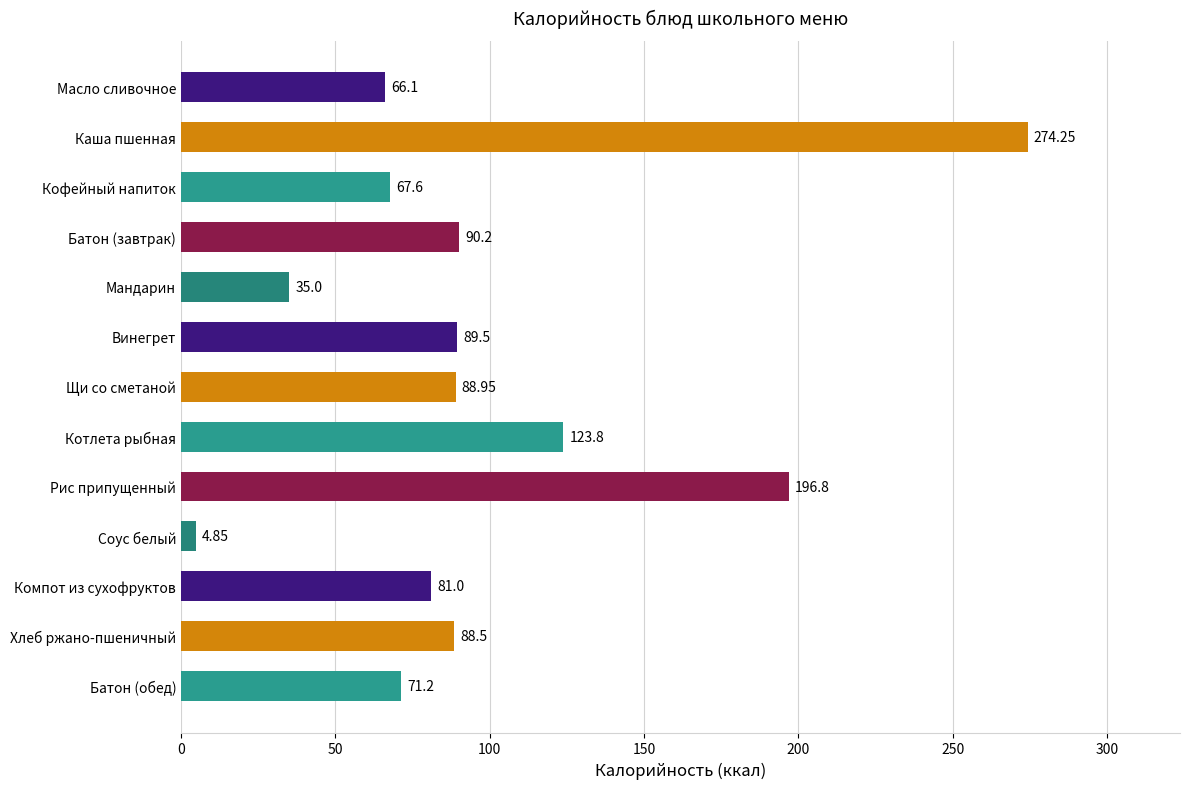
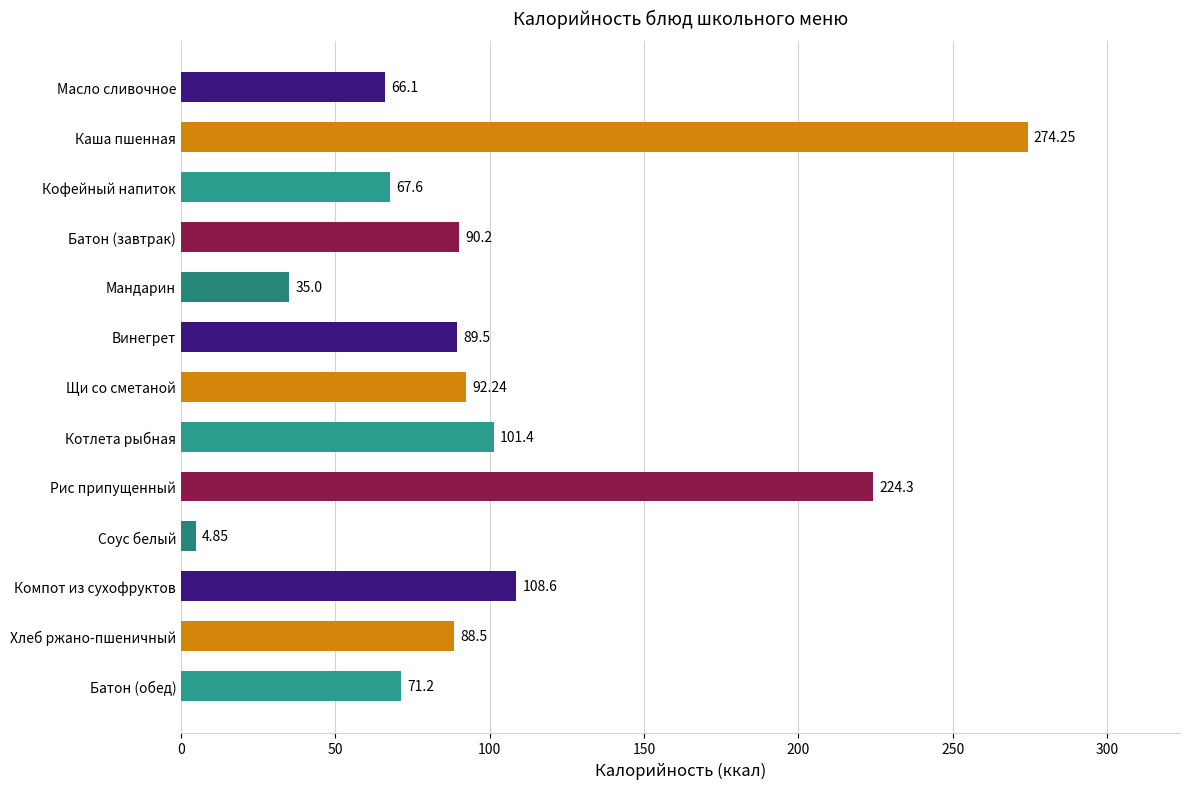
  {
    "Масло сливочное": 66.1,
    "Каша пшенная": 274.25,
    "Кофейный напиток": 67.6,
    "Батон (завтрак)": 90.2,
    "Мандарин": 35.0,
    "Винегрет": 89.5,
-   "Щи со сметаной": 88.95,
-   "Котлета рыбная": 123.8,
-   "Рис припущенный": 196.8,
+   "Щи со сметаной": 92.24,
+   "Котлета рыбная": 101.4,
+   "Рис припущенный": 224.3,
    "Соус белый": 4.85,
-   "Компот из сухофруктов": 81.0,
+   "Компот из сухофруктов": 108.6,
    "Хлеб ржано-пшеничный": 88.5,
    "Батон (обед)": 71.2
  }
